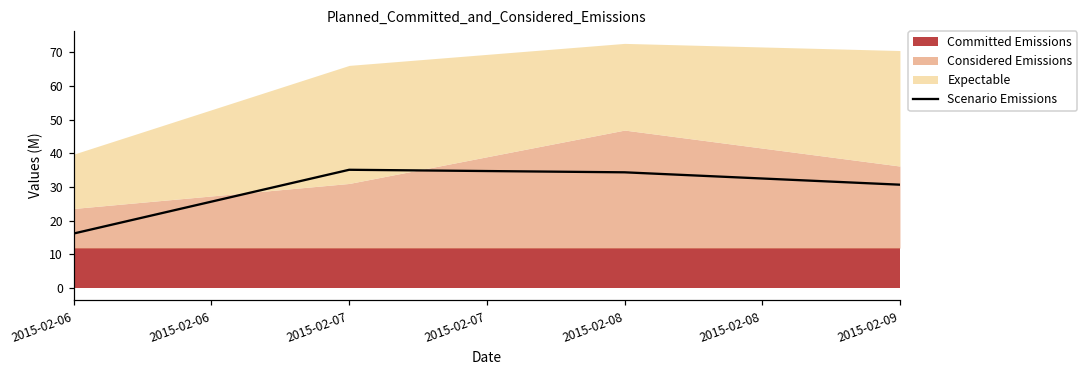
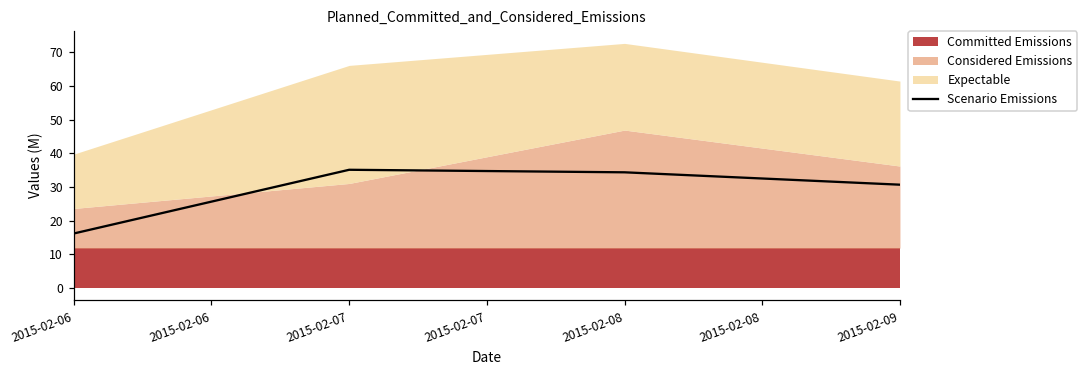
  {
    "Scenario Emissions": {
      "2015-02-06": 16,
      "2015-02-07": 35,
      "2015-02-08": 34,
      "2015-02-09": 31
    },
    "Committed Emissions": {
      "2015-02-06": 12,
      "2015-02-07": 12,
      "2015-02-08": 12,
      "2015-02-09": 12
    },
    "Considered Emissions": {
      "2015-02-06": 12,
      "2015-02-07": 19,
      "2015-02-08": 35,
      "2015-02-09": 24
    },
    "Expectable": {
      "2015-02-06": 16,
      "2015-02-07": 35,
      "2015-02-08": 26,
-     "2015-02-09": 34
+     "2015-02-09": 25
    }
  }
